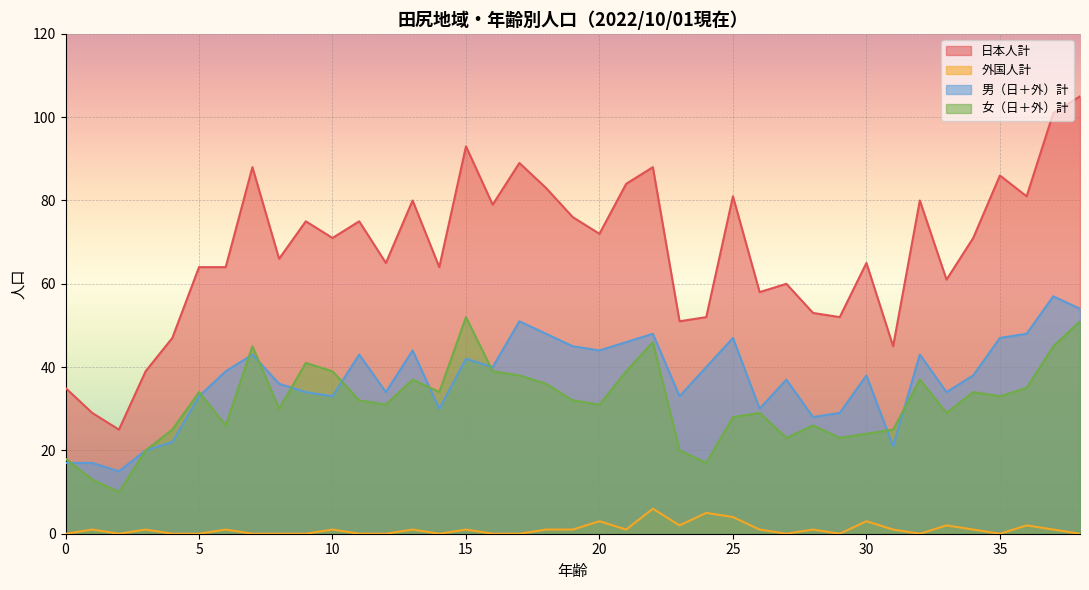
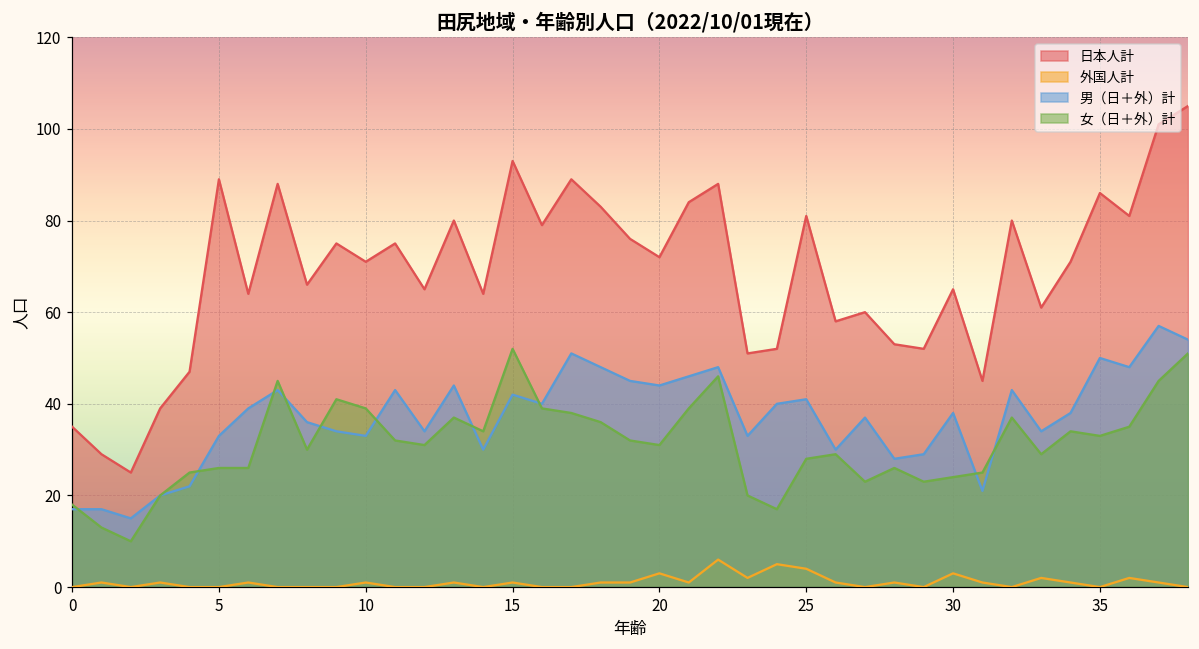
  {
    "日本人計": {
      "0": 35,
-     "5": 64,
+     "5": 89,
      "10": 71,
      "15": 93,
      "20": 72,
      "25": 81,
      "30": 65,
      "35": 86
    },
    "外国人計": {
      "0": 0,
      "5": 0,
      "10": 1,
      "15": 1,
      "20": 3,
      "25": 4,
      "30": 3,
      "35": 0
    },
    "男（日＋外）計": {
      "0": 17,
      "5": 33,
      "10": 33,
      "15": 42,
      "20": 44,
-     "25": 47,
+     "25": 41,
      "30": 38,
-     "35": 47
+     "35": 50
    },
    "女（日＋外）計": {
      "0": 18,
-     "5": 34,
+     "5": 26,
      "10": 39,
      "15": 52,
      "20": 31,
      "25": 28,
      "30": 24,
      "35": 33
    }
  }
